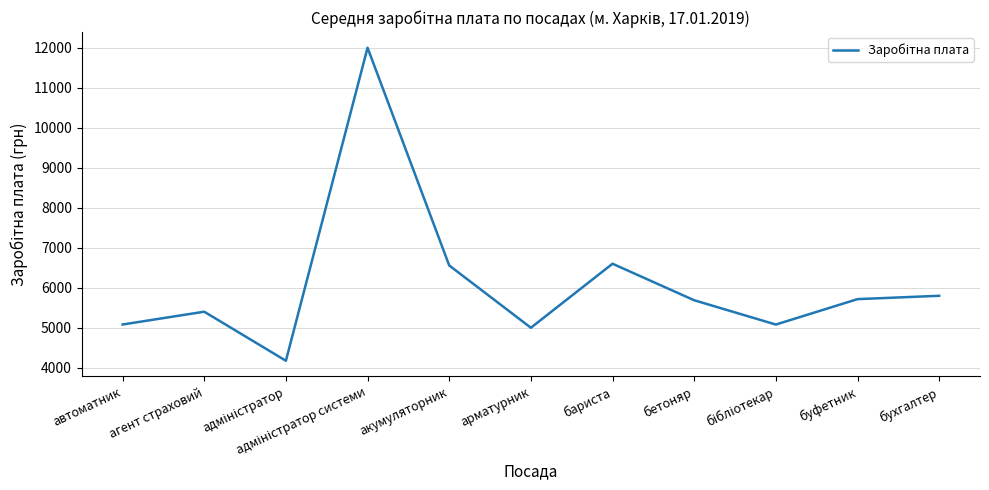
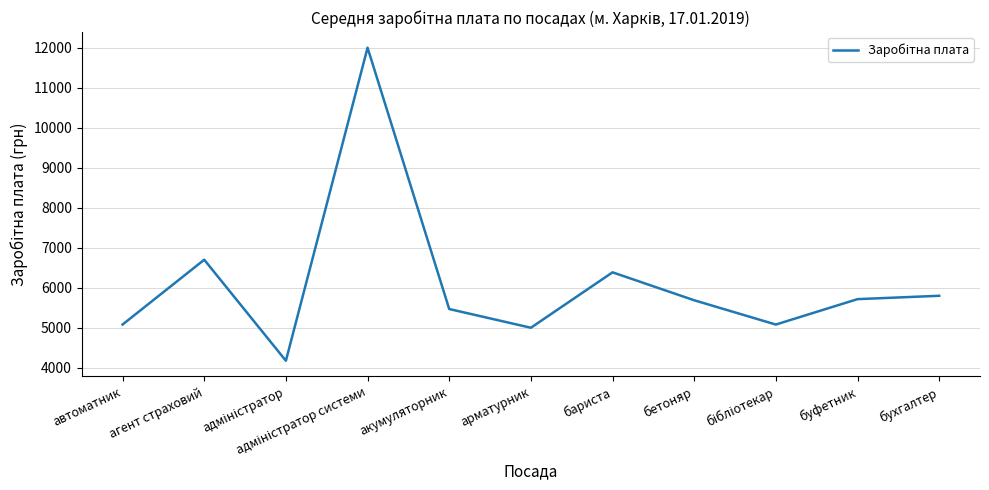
  {
    "автоматник": 5100,
-   "агент страховий": 5400,
+   "агент страховий": 6700,
    "адміністратор": 4200,
    "адміністратор системи": 12000,
-   "акумуляторник": 6600,
+   "акумуляторник": 5500,
    "арматурник": 5000,
-   "бариста": 6600,
+   "бариста": 6400,
    "бетоняр": 5700,
    "бібліотекар": 5100,
    "буфетник": 5700,
    "бухгалтер": 5800
  }
